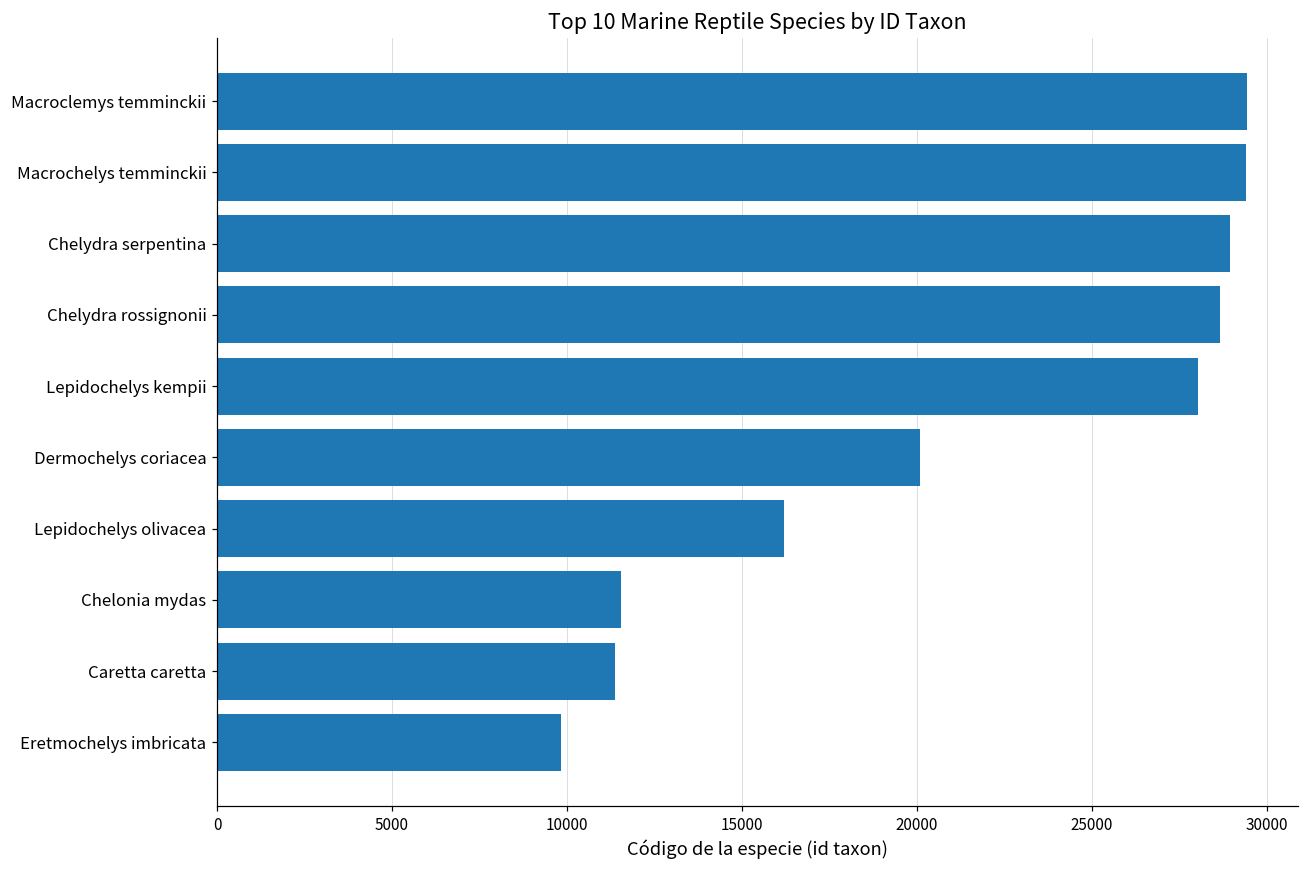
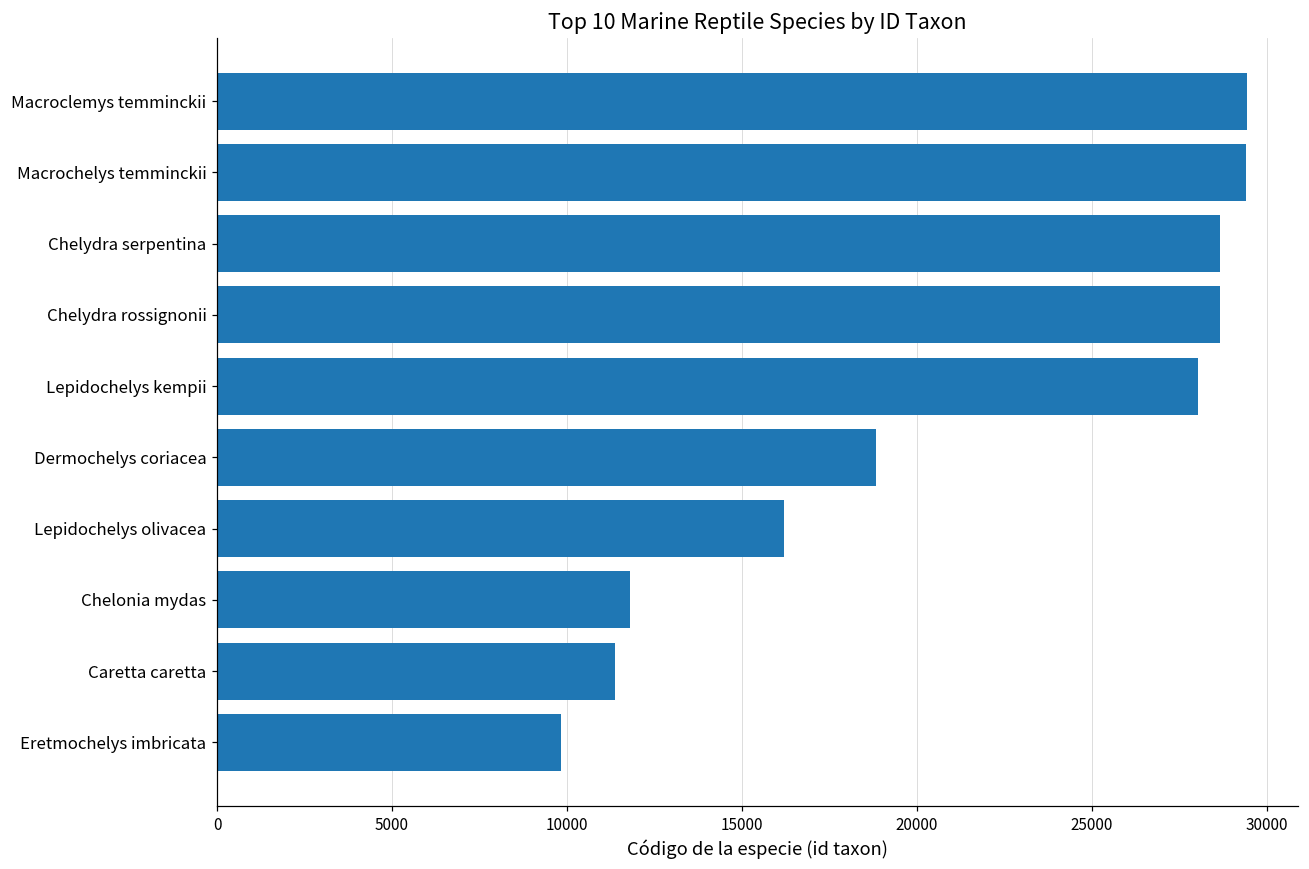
  {
    "Macroclemys temminckii": 29400,
    "Macrochelys temminckii": 29400,
-   "Chelydra serpentina": 28900,
+   "Chelydra serpentina": 28700,
    "Chelydra rossignonii": 28700,
    "Lepidochelys kempii": 28000,
-   "Dermochelys coriacea": 20100,
+   "Dermochelys coriacea": 18800,
    "Lepidochelys olivacea": 16200,
-   "Chelonia mydas": 11500,
+   "Chelonia mydas": 11800,
    "Caretta caretta": 11400,
    "Eretmochelys imbricata": 9800
  }
